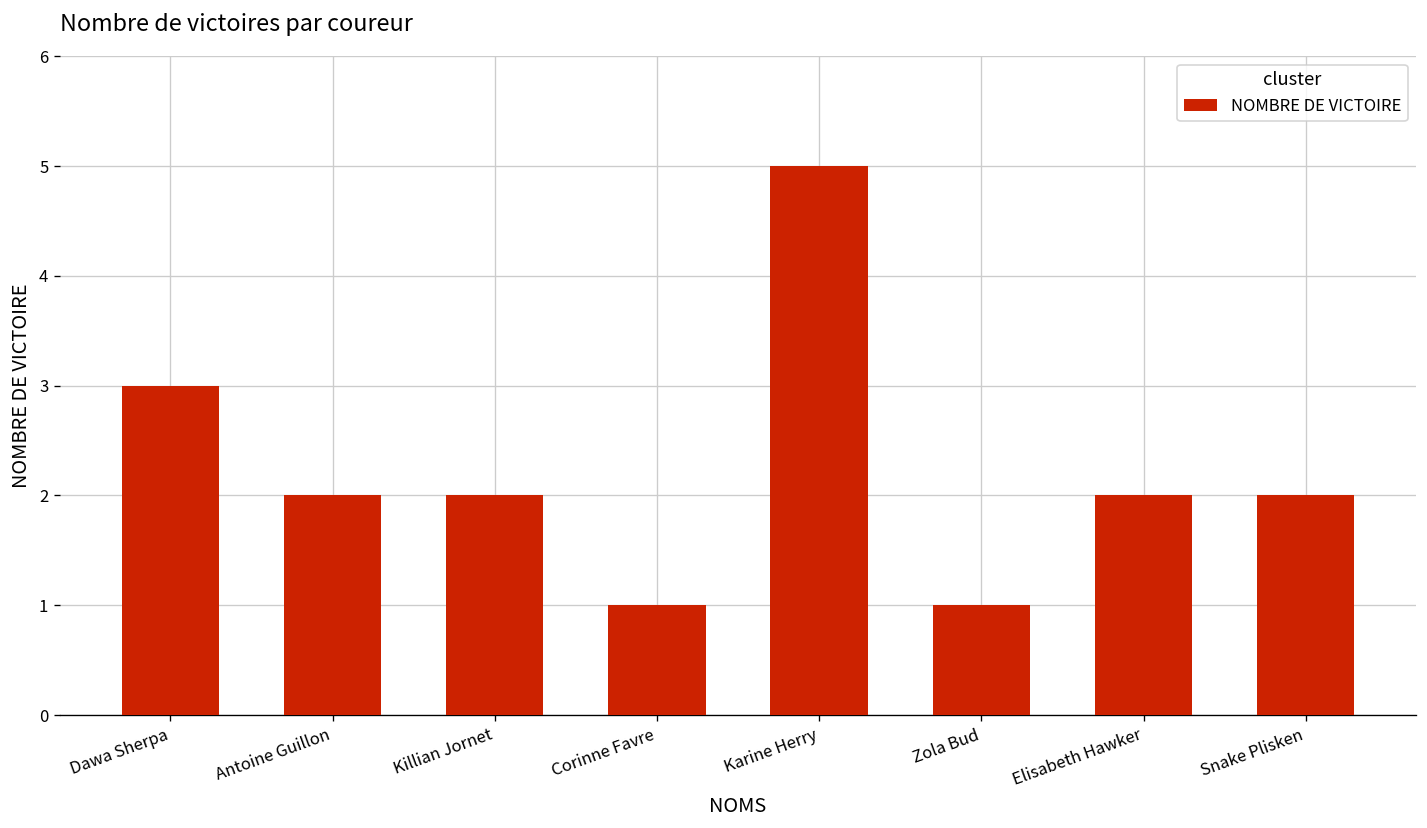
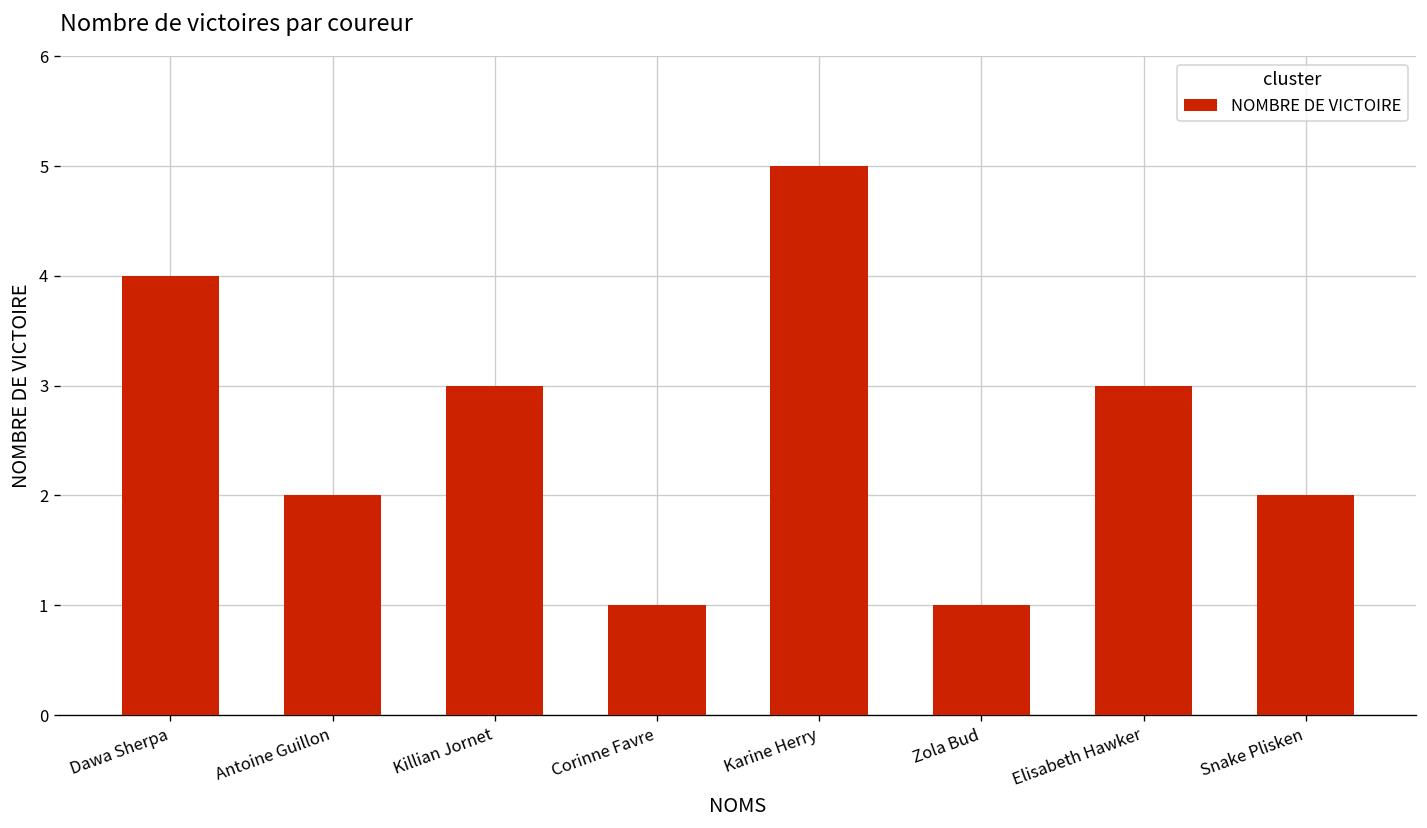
  {
-   "Dawa Sherpa": 3,
+   "Dawa Sherpa": 4,
    "Antoine Guillon": 2,
-   "Killian Jornet": 2,
+   "Killian Jornet": 3,
    "Corinne Favre": 1,
    "Karine Herry": 5,
    "Zola Bud": 1,
-   "Elisabeth Hawker": 2,
+   "Elisabeth Hawker": 3,
    "Snake Plisken": 2
  }
